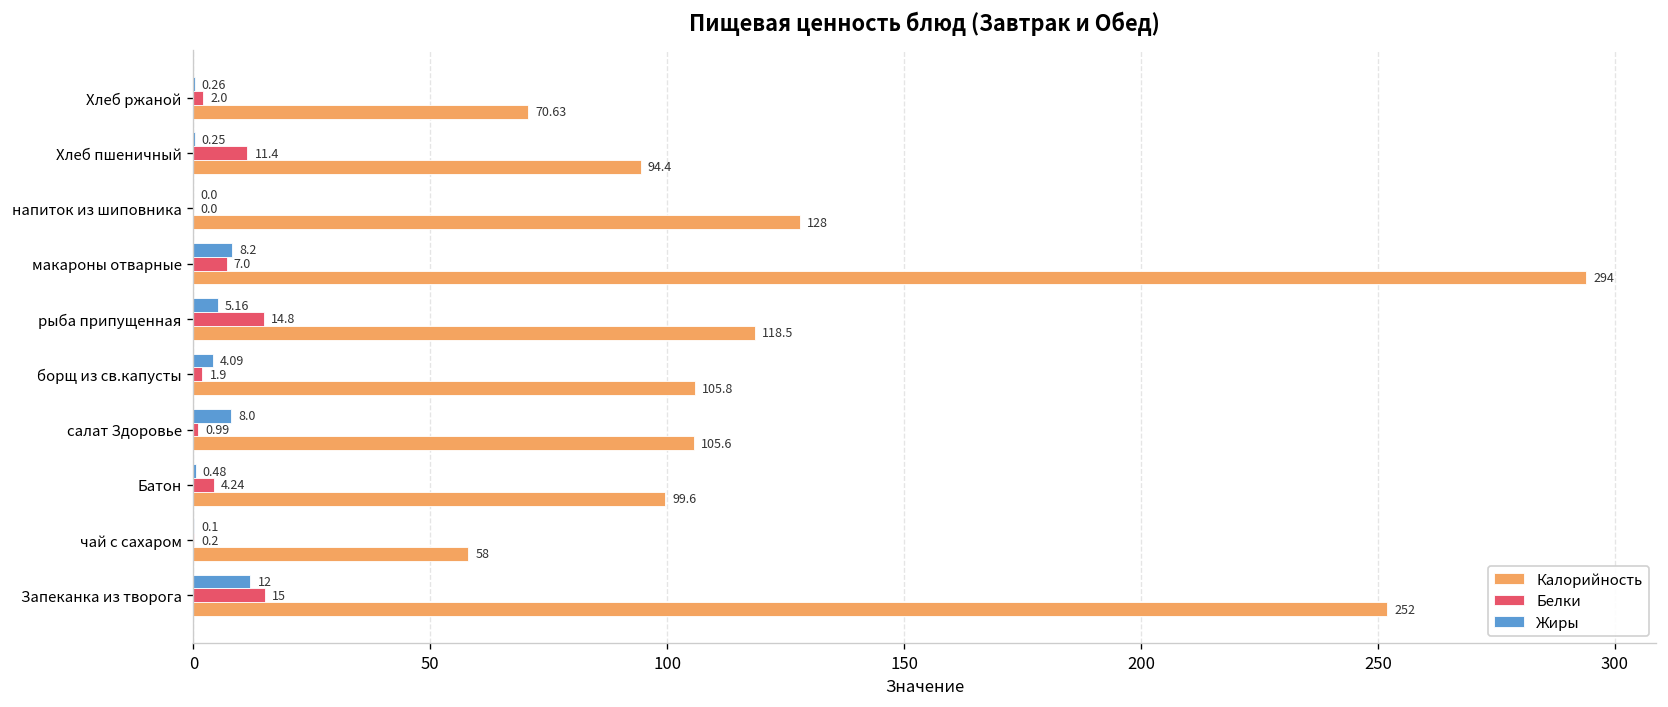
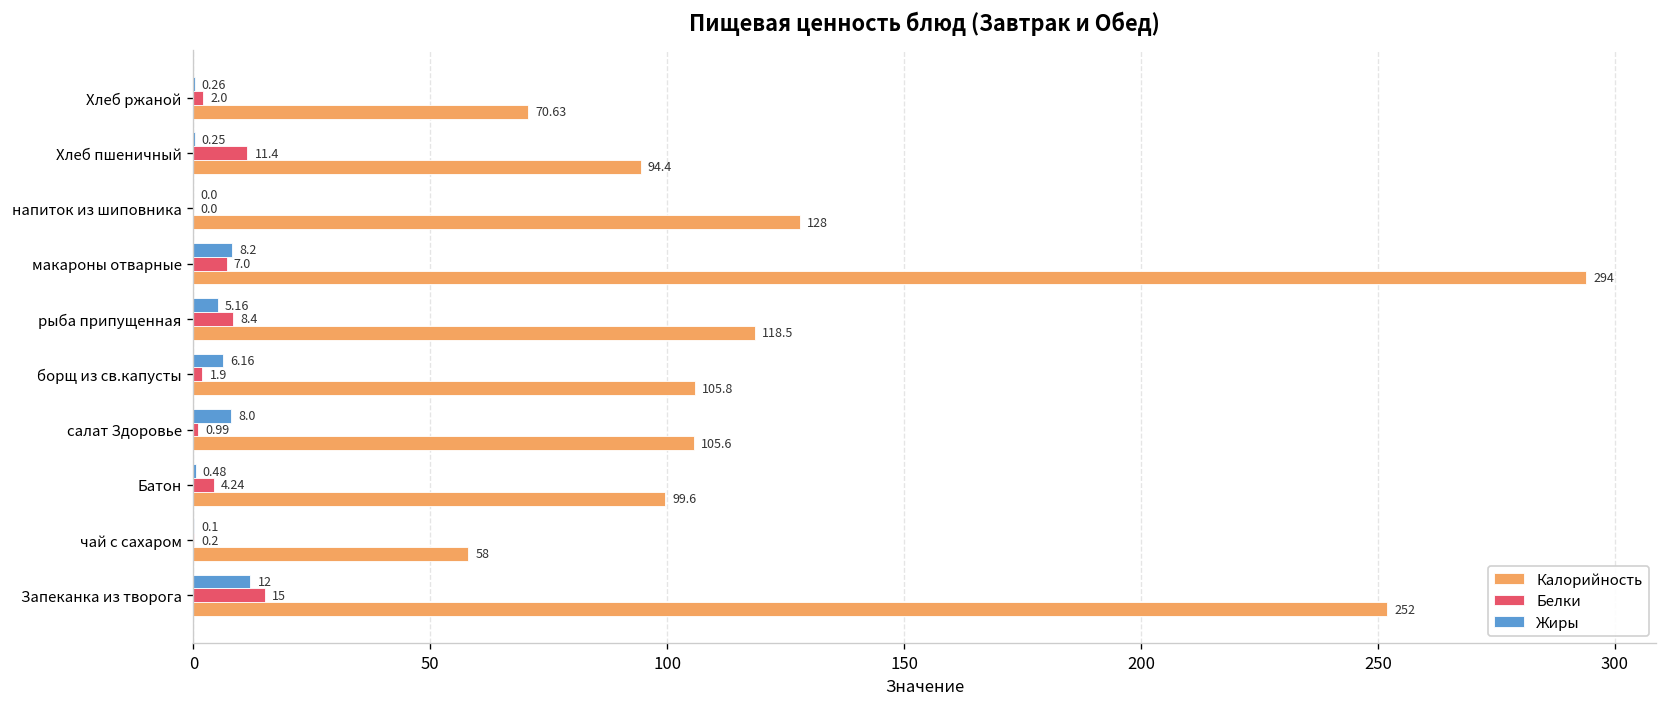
  {
    "Калорийность": {
      "Хлеб ржаной": 70.63,
      "Хлеб пшеничный": 94.4,
      "напиток из шиповника": 128,
      "макароны отварные": 294,
      "рыба припущенная": 118.5,
      "борщ из св.капусты": 105.8,
      "салат Здоровье": 105.6,
      "Батон": 99.6,
      "чай с сахаром": 58,
      "Запеканка из творога": 252
    },
    "Белки": {
      "Хлеб ржаной": 2.0,
      "Хлеб пшеничный": 11.4,
      "напиток из шиповника": 0.0,
      "макароны отварные": 7.0,
-     "рыба припущенная": 14.8,
+     "рыба припущенная": 8.4,
      "борщ из св.капусты": 1.9,
      "салат Здоровье": 0.99,
      "Батон": 4.24,
      "чай с сахаром": 0.2,
      "Запеканка из творога": 15
    },
    "Жиры": {
      "Хлеб ржаной": 0.26,
      "Хлеб пшеничный": 0.25,
      "напиток из шиповника": 0.0,
      "макароны отварные": 8.2,
      "рыба припущенная": 5.16,
-     "борщ из св.капусты": 4.09,
+     "борщ из св.капусты": 6.16,
      "салат Здоровье": 8.0,
      "Батон": 0.48,
      "чай с сахаром": 0.1,
      "Запеканка из творога": 12
    }
  }
